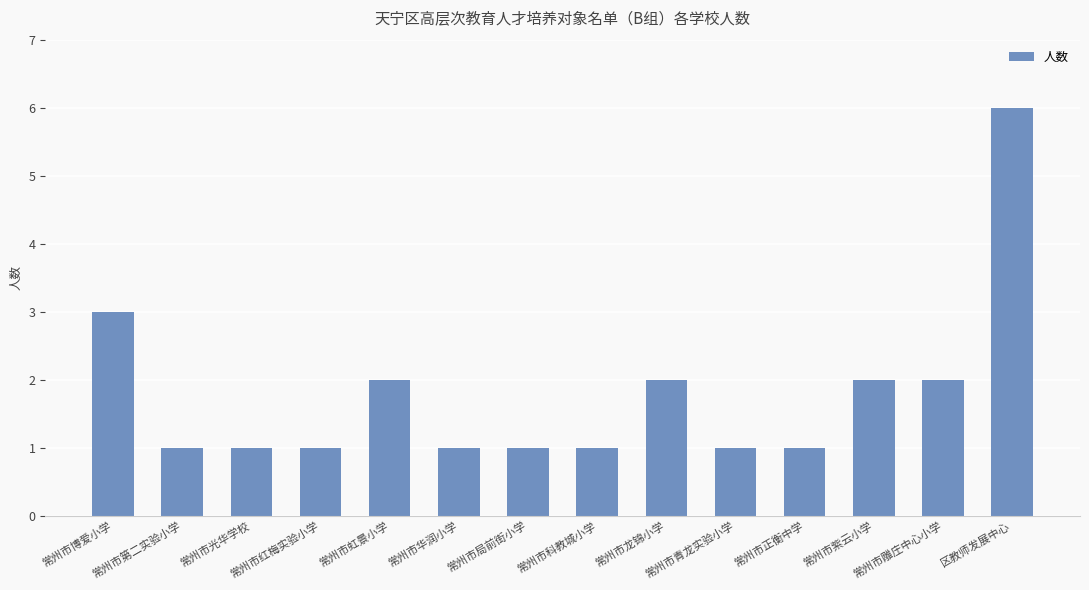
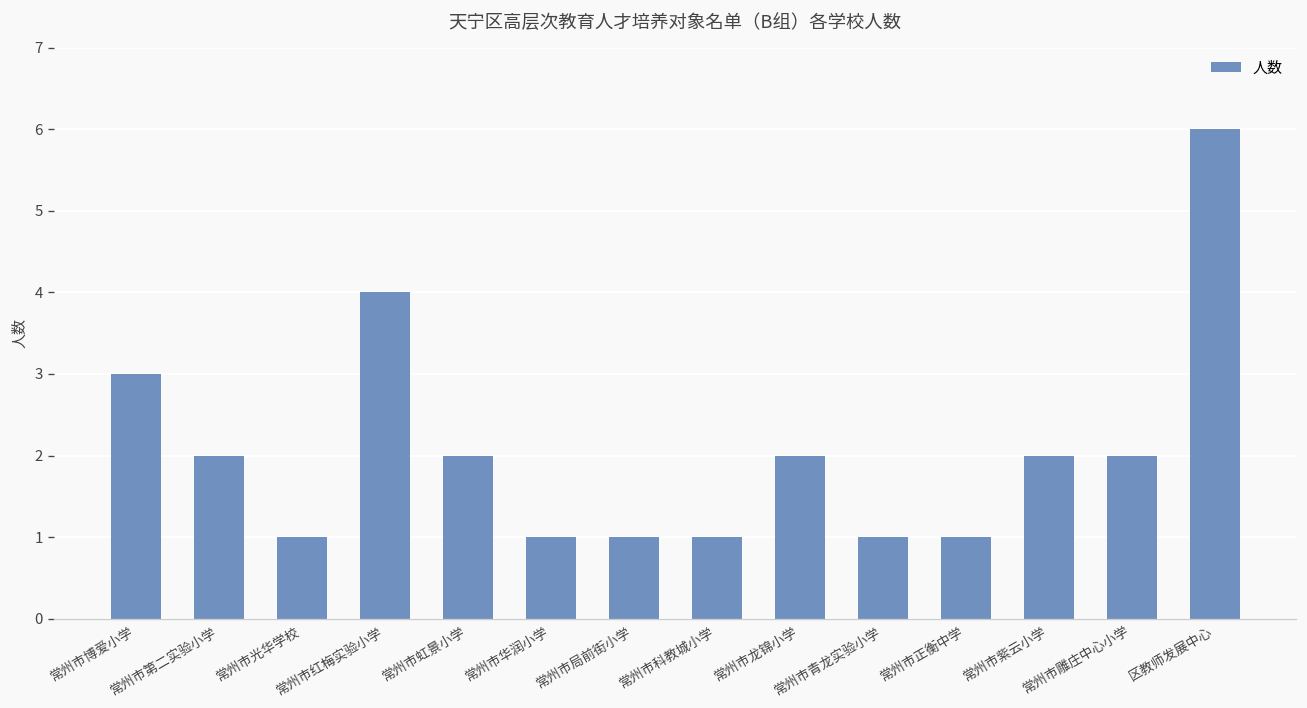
  {
    "常州市博爱小学": 3,
-   "常州市第二实验小学": 1,
+   "常州市第二实验小学": 2,
    "常州市光华学校": 1,
-   "常州市红梅实验小学": 1,
+   "常州市红梅实验小学": 4,
    "常州市虹景小学": 2,
    "常州市华润小学": 1,
    "常州市局前街小学": 1,
    "常州市科教城小学": 1,
    "常州市龙锦小学": 2,
    "常州市青龙实验小学": 1,
    "常州市正衡中学": 1,
    "常州市紫云小学": 2,
    "常州市雕庄中心小学": 2,
    "区教师发展中心": 6
  }
